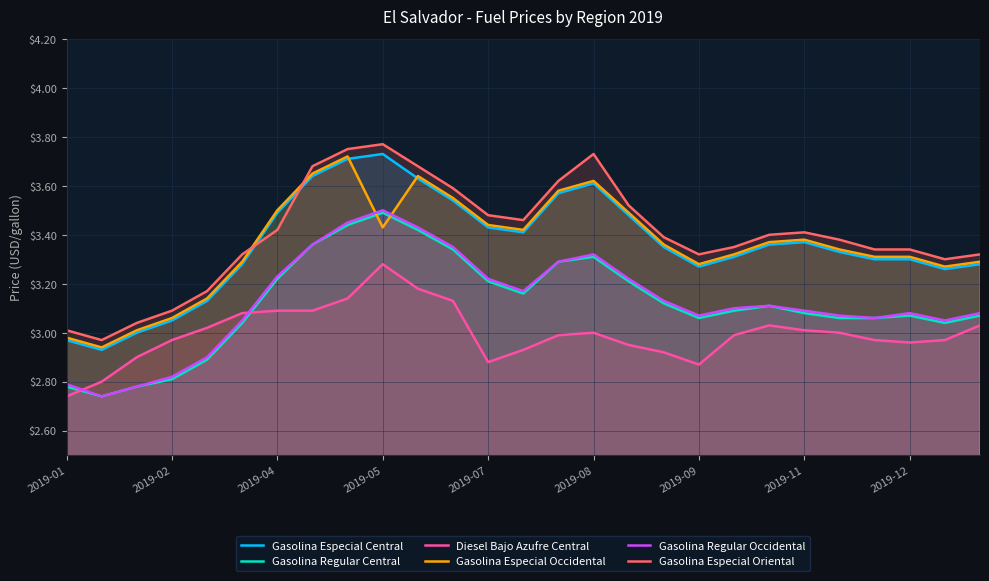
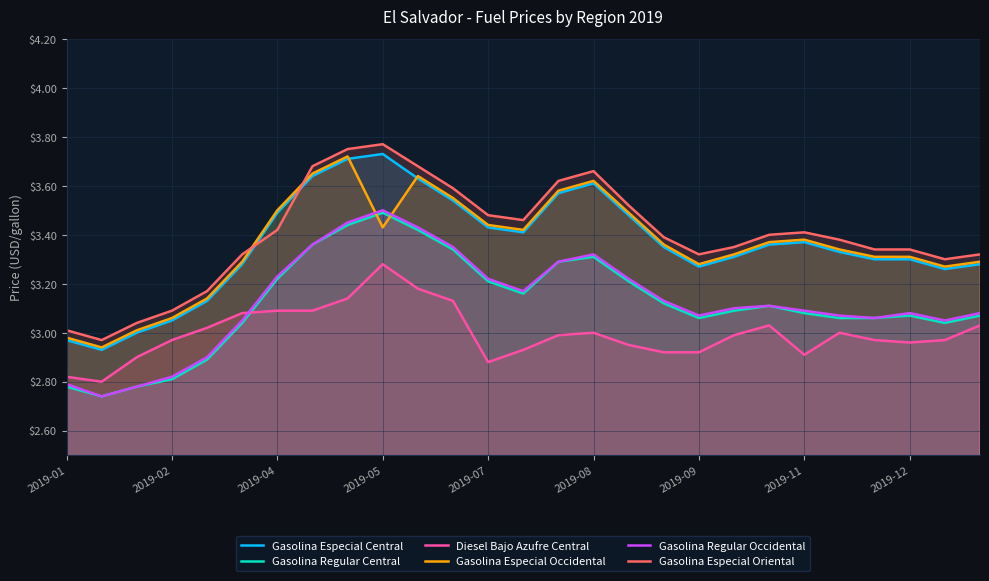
  {
    "Gasolina Especial Central": {
      "2019-05": "$3.73"
    },
    "Gasolina Regular Central": {
      "2019-08": "$3.31"
    },
    "Diesel Bajo Azufre Central": {
-     "2019-01": "$2.74",
+     "2019-01": "$2.82",
      "2019-02": "$2.97",
      "2019-04": "$3.09",
      "2019-05": "$3.28",
      "2019-07": "$2.88",
      "2019-08": "$3.00",
-     "2019-09": "$2.87",
-     "2019-11": "$3.01",
+     "2019-09": "$2.92",
+     "2019-11": "$2.91",
      "2019-12": "$2.96"
    },
    "Gasolina Especial Occidental": {
      "2019-05": "$3.43"
    },
    "Gasolina Regular Occidental": {
      "2019-08": "$3.32"
    },
    "Gasolina Especial Oriental": {
      "2019-01": "$3.01",
      "2019-02": "$3.09",
      "2019-04": "$3.42",
      "2019-05": "$3.77",
      "2019-07": "$3.48",
-     "2019-08": "$3.73",
+     "2019-08": "$3.66",
      "2019-09": "$3.32",
      "2019-11": "$3.41",
      "2019-12": "$3.34"
    }
  }
